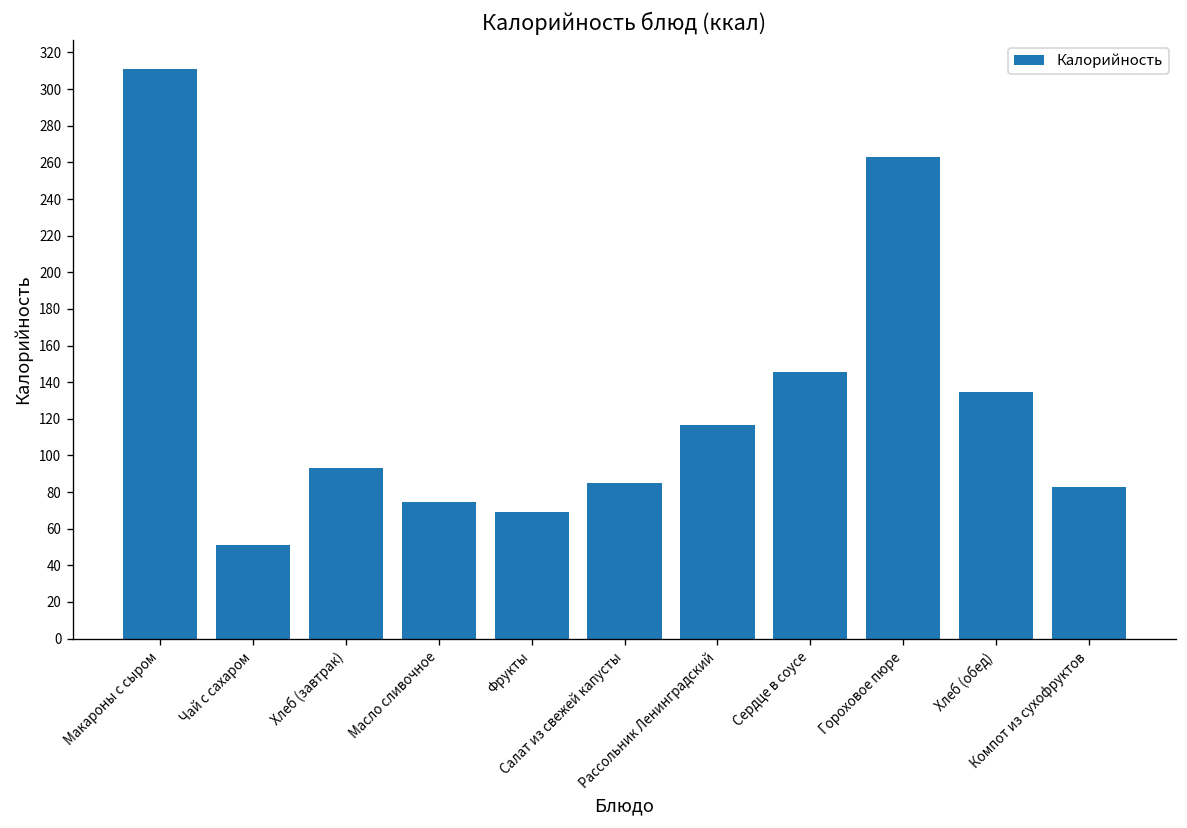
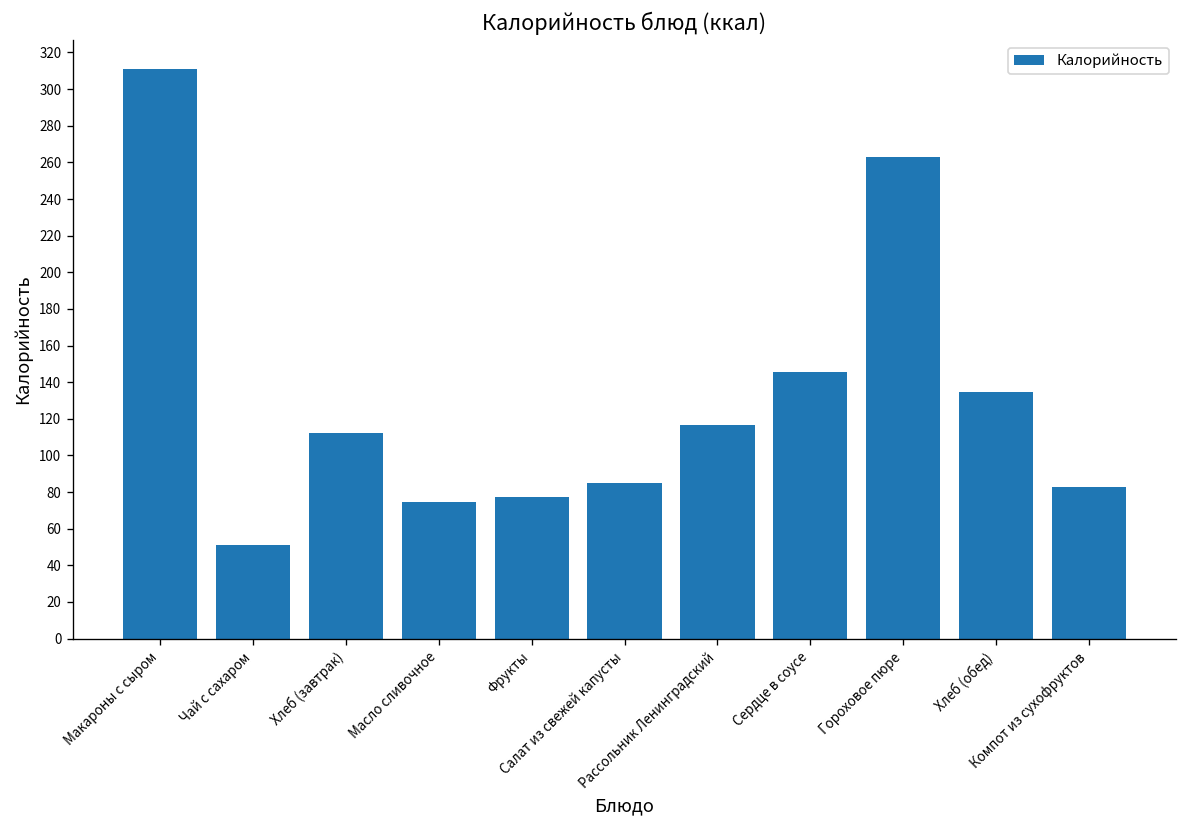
  {
    "Макароны с сыром": 311,
    "Чай с сахаром": 51,
-   "Хлеб (завтрак)": 93,
+   "Хлеб (завтрак)": 112,
    "Масло сливочное": 75,
-   "Фрукты": 69,
+   "Фрукты": 77,
    "Салат из свежей капусты": 85,
    "Рассольник Ленинградский": 116,
    "Сердце в соусе": 146,
    "Гороховое пюре": 263,
    "Хлеб (обед)": 135,
    "Компот из сухофруктов": 83
  }
